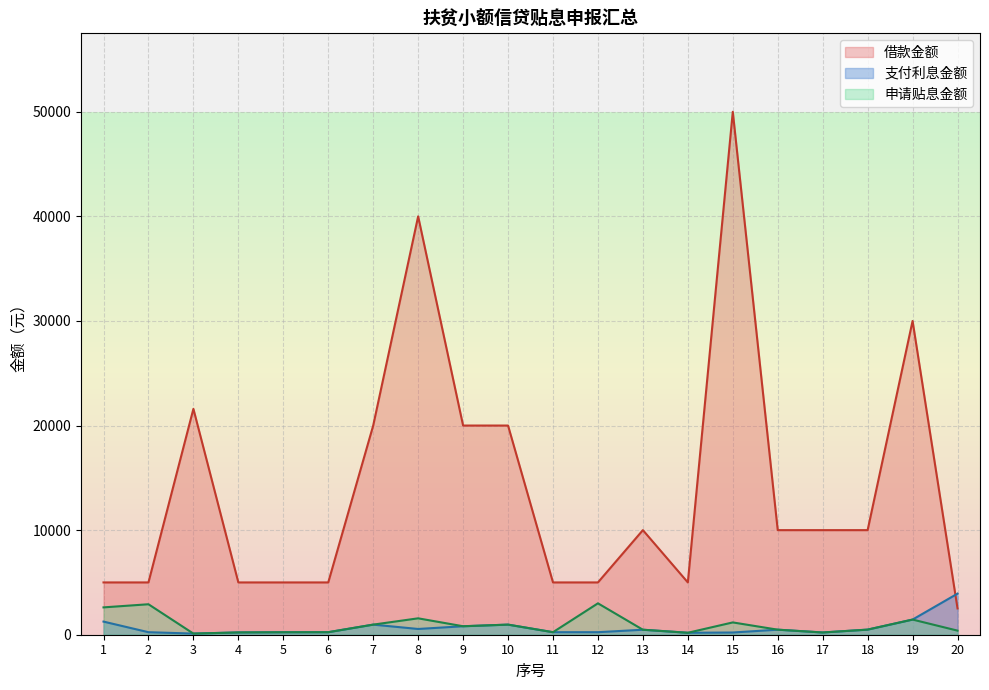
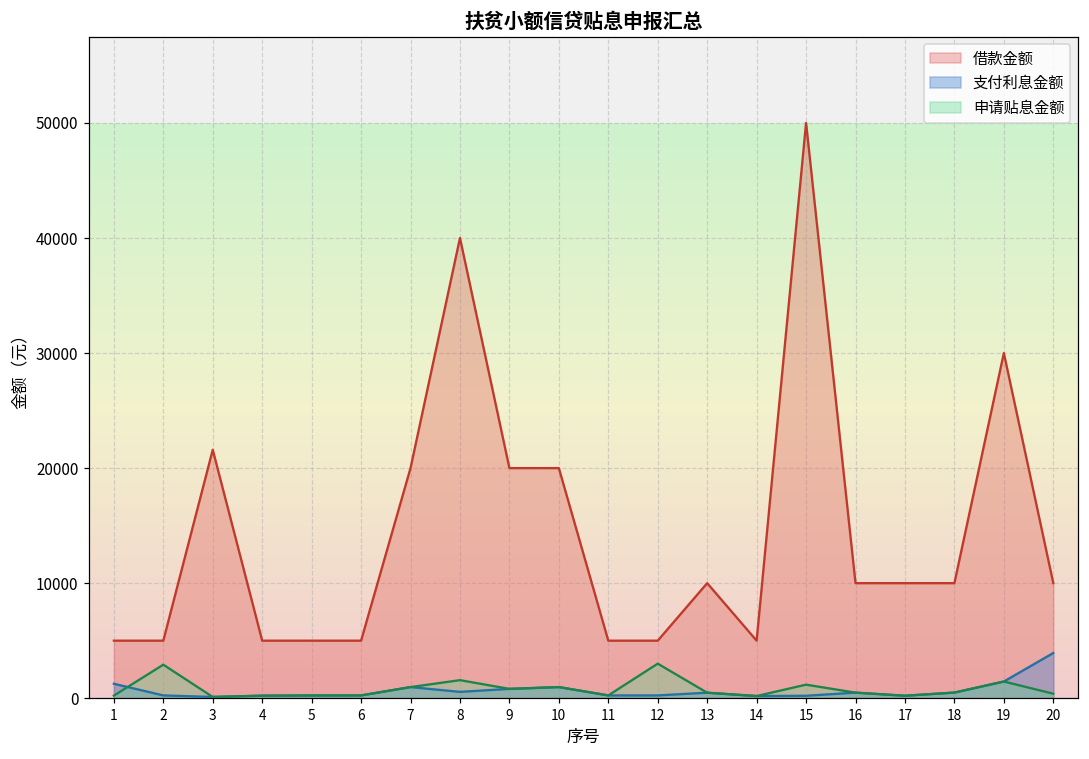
  {
    "借款金额": {
      "1": 5000,
      "2": 5000,
      "3": 21600,
      "4": 5000,
      "5": 5000,
      "6": 5000,
      "7": 20000,
      "8": 40000,
      "9": 20000,
      "10": 20000,
      "11": 5000,
      "12": 5000,
      "13": 10000,
      "14": 5000,
      "15": 50000,
      "16": 10000,
      "17": 10000,
      "18": 10000,
      "19": 30000,
-     "20": 2500
+     "20": 10000
    },
    "支付利息金额": {
      "1": 1300,
      "2": 200,
      "8": 500,
      "12": 200,
      "15": 200,
      "20": 3900
    },
    "申请贴息金额": {
-     "1": 2600,
+     "1": 200,
      "2": 2900,
      "8": 1600,
      "12": 3000,
      "15": 1200,
      "20": 400
    }
  }
